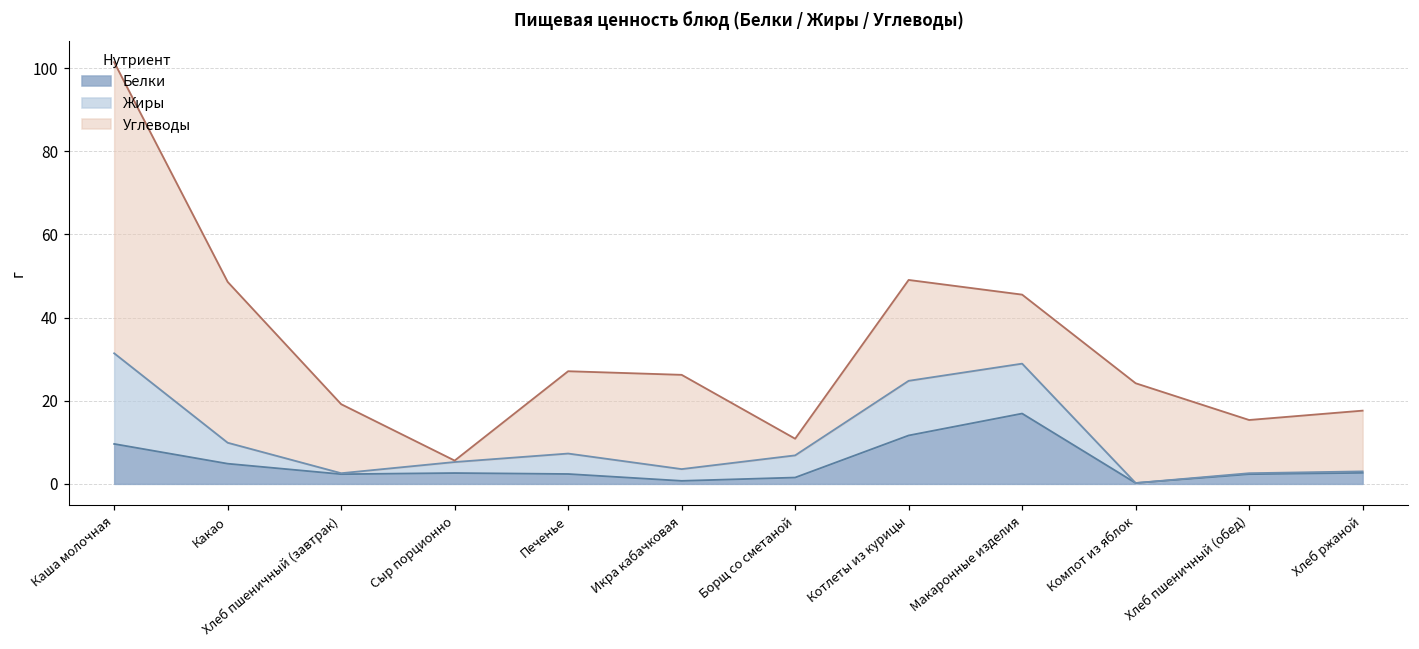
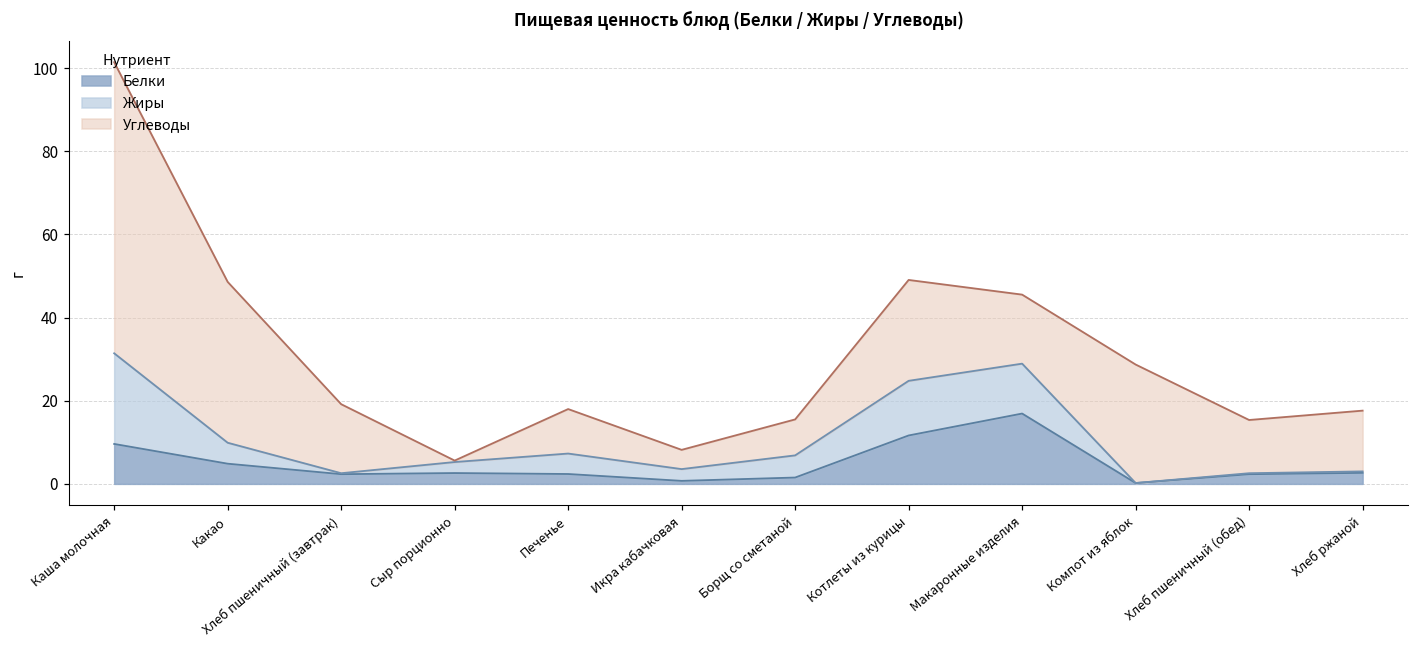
  {
    "Углеводы": {
      "Каша молочная": 70,
      "Какао": 39,
      "Хлеб пшеничный (завтрак)": 17,
-     "Печенье": 20,
-     "Икра кабачковая": 23,
-     "Борщ со сметаной": 4,
+     "Печенье": 11,
+     "Икра кабачковая": 5,
+     "Борщ со сметаной": 9,
      "Котлеты из курицы": 24,
      "Макаронные изделия": 17,
-     "Компот из яблок": 24,
+     "Компот из яблок": 29,
      "Хлеб пшеничный (обед)": 13,
      "Хлеб ржаной": 15
    }
  }
